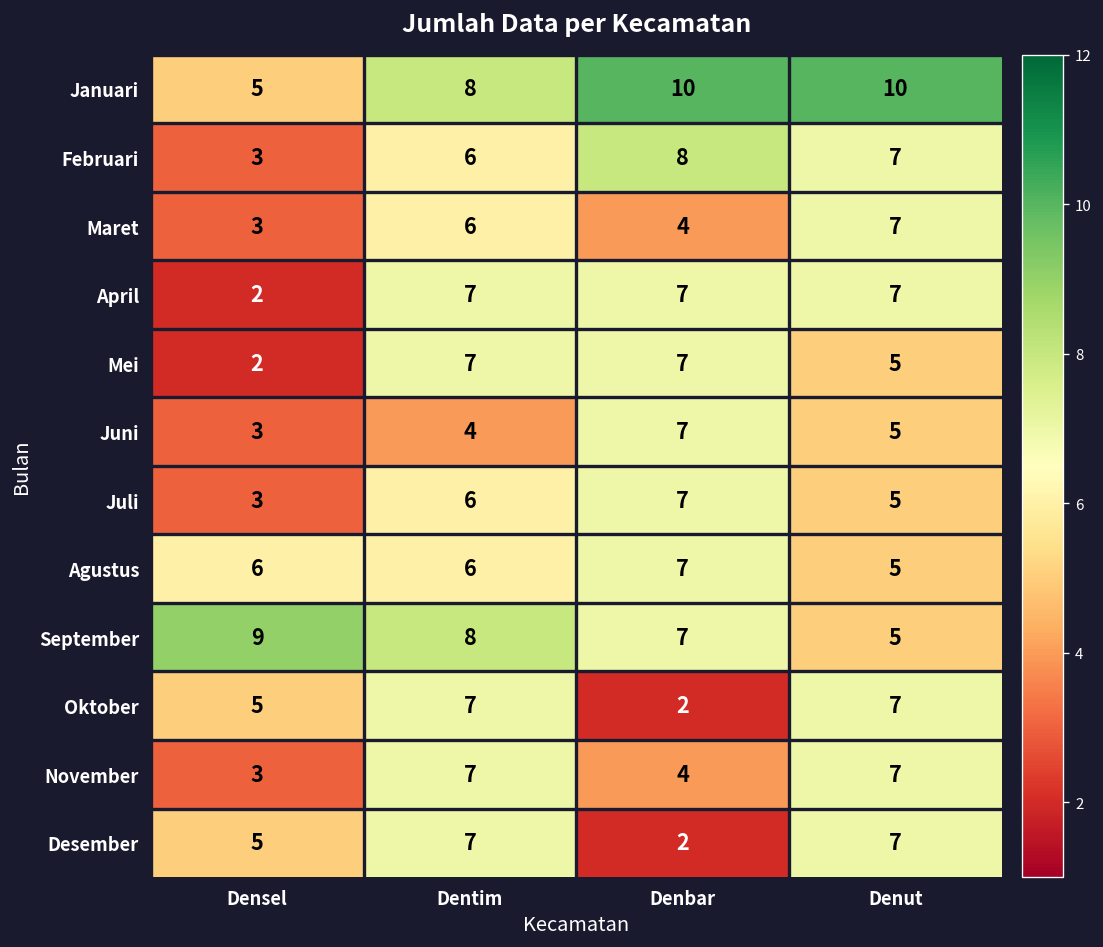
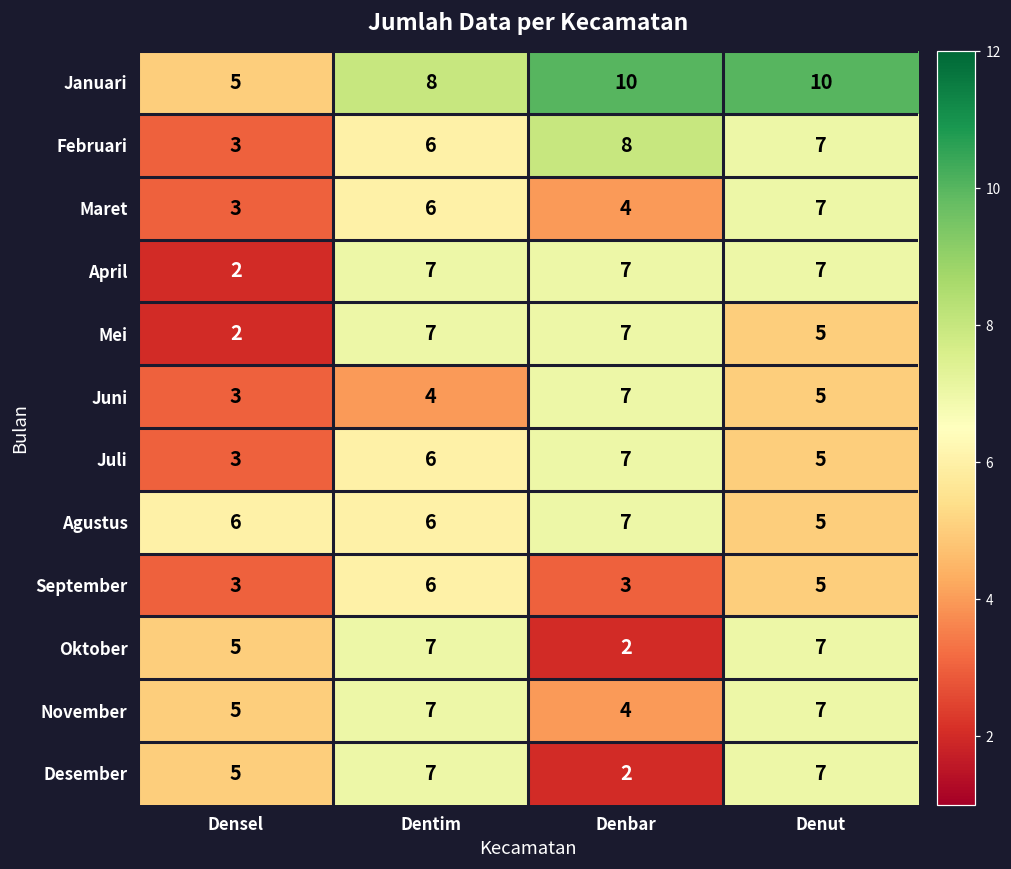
  {
    "Januari": {
      "Densel": 5,
      "Dentim": 8,
      "Denbar": 10,
      "Denut": 10
    },
    "Februari": {
      "Densel": 3,
      "Dentim": 6,
      "Denbar": 8,
      "Denut": 7
    },
    "Maret": {
      "Densel": 3,
      "Dentim": 6,
      "Denbar": 4,
      "Denut": 7
    },
    "April": {
      "Densel": 2,
      "Dentim": 7,
      "Denbar": 7,
      "Denut": 7
    },
    "Mei": {
      "Densel": 2,
      "Dentim": 7,
      "Denbar": 7,
      "Denut": 5
    },
    "Juni": {
      "Densel": 3,
      "Dentim": 4,
      "Denbar": 7,
      "Denut": 5
    },
    "Juli": {
      "Densel": 3,
      "Dentim": 6,
      "Denbar": 7,
      "Denut": 5
    },
    "Agustus": {
      "Densel": 6,
      "Dentim": 6,
      "Denbar": 7,
      "Denut": 5
    },
    "September": {
-     "Densel": 9,
-     "Dentim": 8,
-     "Denbar": 7,
+     "Densel": 3,
+     "Dentim": 6,
+     "Denbar": 3,
      "Denut": 5
    },
    "Oktober": {
      "Densel": 5,
      "Dentim": 7,
      "Denbar": 2,
      "Denut": 7
    },
    "November": {
-     "Densel": 3,
+     "Densel": 5,
      "Dentim": 7,
      "Denbar": 4,
      "Denut": 7
    },
    "Desember": {
      "Densel": 5,
      "Dentim": 7,
      "Denbar": 2,
      "Denut": 7
    }
  }
